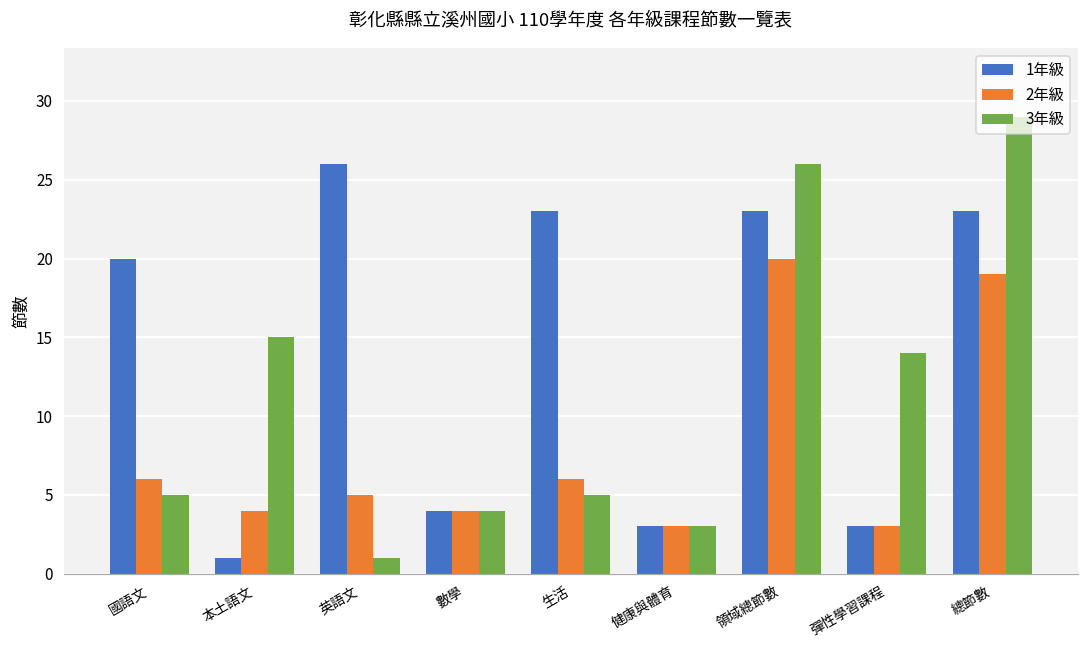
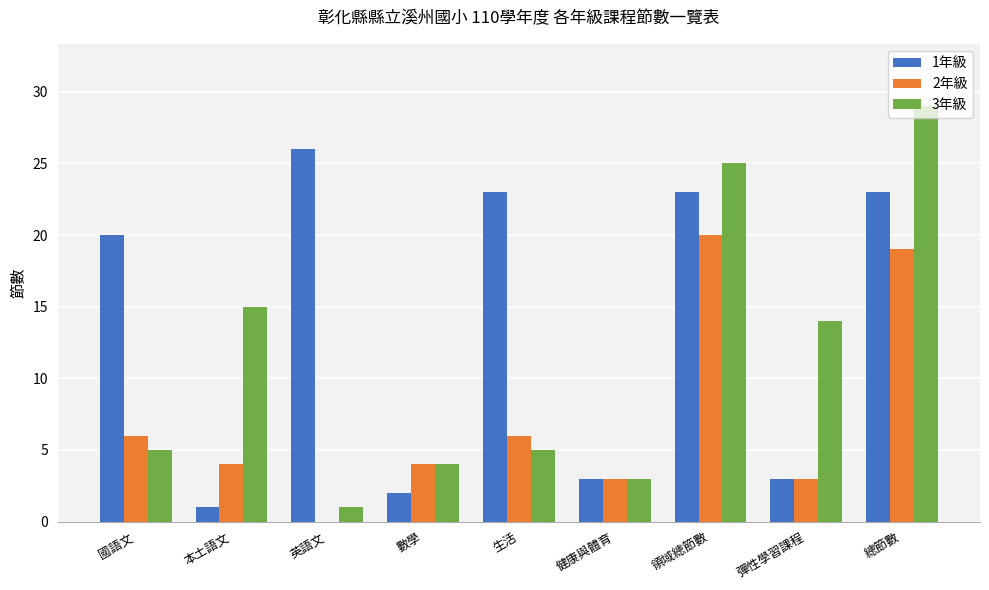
  {
    "1年級": {
      "國語文": 20,
      "本土語文": 1,
      "英語文": 26,
-     "數學": 4,
+     "數學": 2,
      "生活": 23,
      "健康與體育": 3,
      "領域總節數": 23,
      "彈性學習課程": 3,
      "總節數": 23
    },
    "2年級": {
      "國語文": 6,
      "本土語文": 4,
-     "英語文": 5,
+     "英語文": 0,
      "數學": 4,
      "生活": 6,
      "健康與體育": 3,
      "領域總節數": 20,
      "彈性學習課程": 3,
      "總節數": 19
    },
    "3年級": {
      "國語文": 5,
      "本土語文": 15,
      "英語文": 1,
      "數學": 4,
      "生活": 5,
      "健康與體育": 3,
-     "領域總節數": 26,
+     "領域總節數": 25,
      "彈性學習課程": 14
    }
  }
